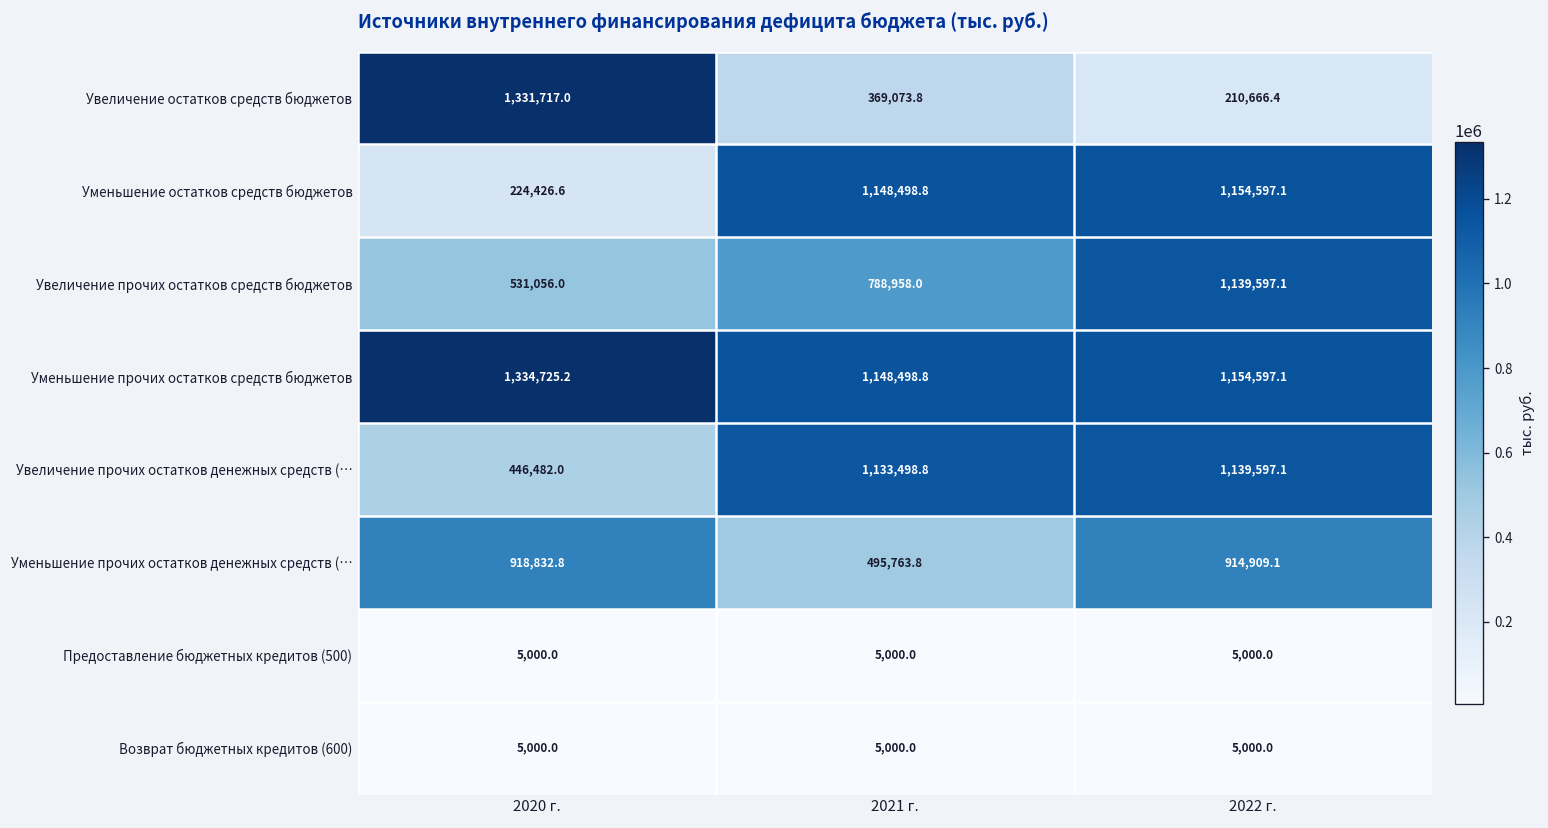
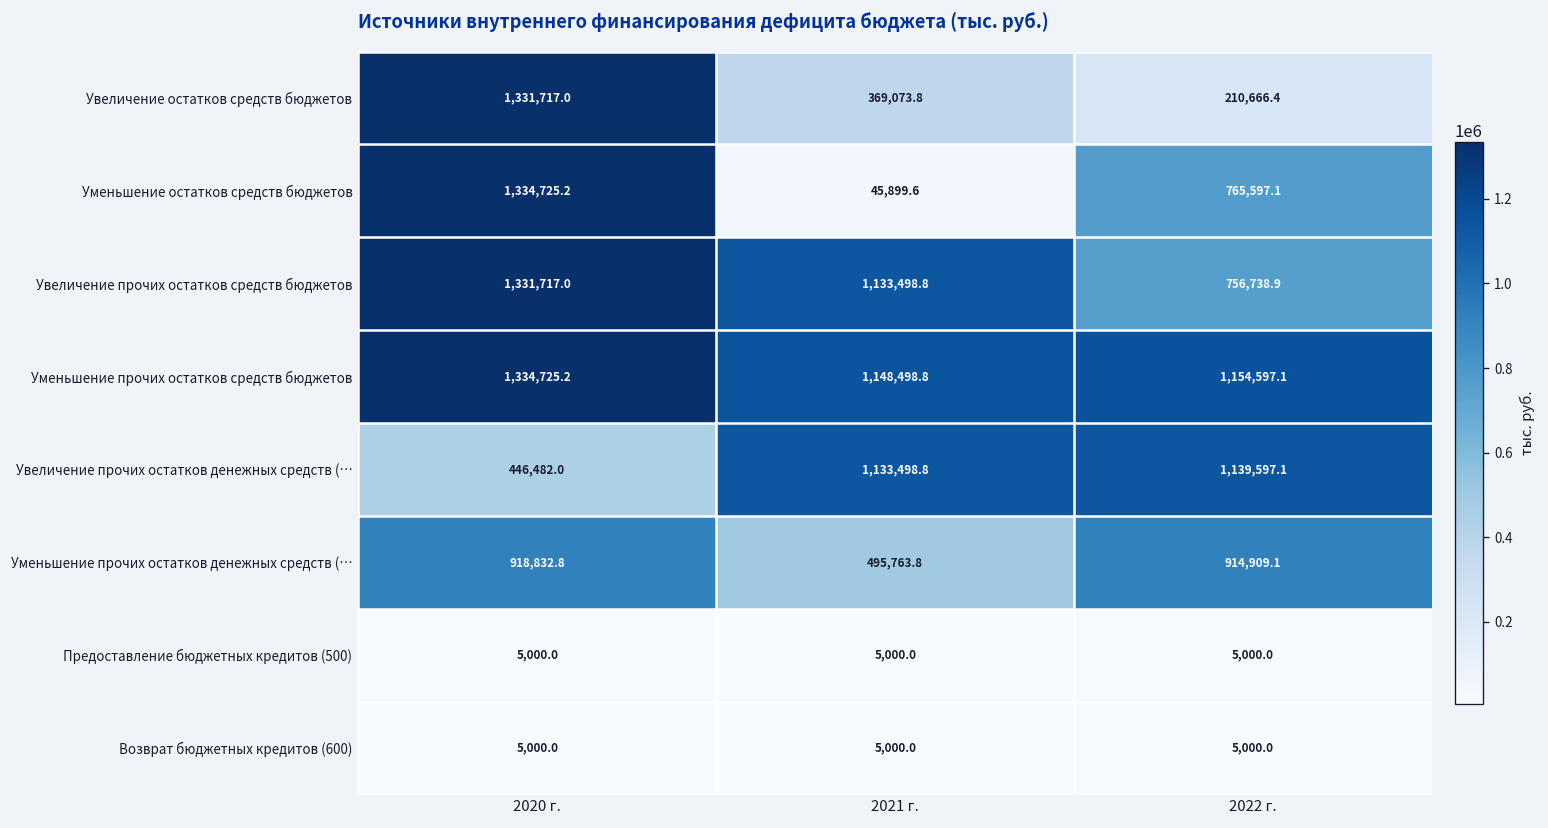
  {
    "Увеличение остатков средств бюджетов": {
      "2020 г.": "1,331,717.0",
      "2021 г.": "369,073.8",
      "2022 г.": "210,666.4"
    },
    "Уменьшение остатков средств бюджетов": {
-     "2020 г.": "224,426.6",
-     "2021 г.": "1,148,498.8",
-     "2022 г.": "1,154,597.1"
+     "2020 г.": "1,334,725.2",
+     "2021 г.": "45,899.6",
+     "2022 г.": "765,597.1"
    },
    "Увеличение прочих остатков средств бюджетов": {
-     "2020 г.": "531,056.0",
-     "2021 г.": "788,958.0",
-     "2022 г.": "1,139,597.1"
+     "2020 г.": "1,331,717.0",
+     "2021 г.": "1,133,498.8",
+     "2022 г.": "756,738.9"
    },
    "Уменьшение прочих остатков средств бюджетов": {
      "2020 г.": "1,334,725.2",
      "2021 г.": "1,148,498.8",
      "2022 г.": "1,154,597.1"
    },
    "Увеличение прочих остатков денежных средств (…": {
      "2020 г.": "446,482.0",
      "2021 г.": "1,133,498.8",
      "2022 г.": "1,139,597.1"
    },
    "Уменьшение прочих остатков денежных средств (…": {
      "2020 г.": "918,832.8",
      "2021 г.": "495,763.8",
      "2022 г.": "914,909.1"
    },
    "Предоставление бюджетных кредитов (500)": {
      "2020 г.": "5,000.0",
      "2021 г.": "5,000.0",
      "2022 г.": "5,000.0"
    },
    "Возврат бюджетных кредитов (600)": {
      "2020 г.": "5,000.0",
      "2021 г.": "5,000.0",
      "2022 г.": "5,000.0"
    }
  }
